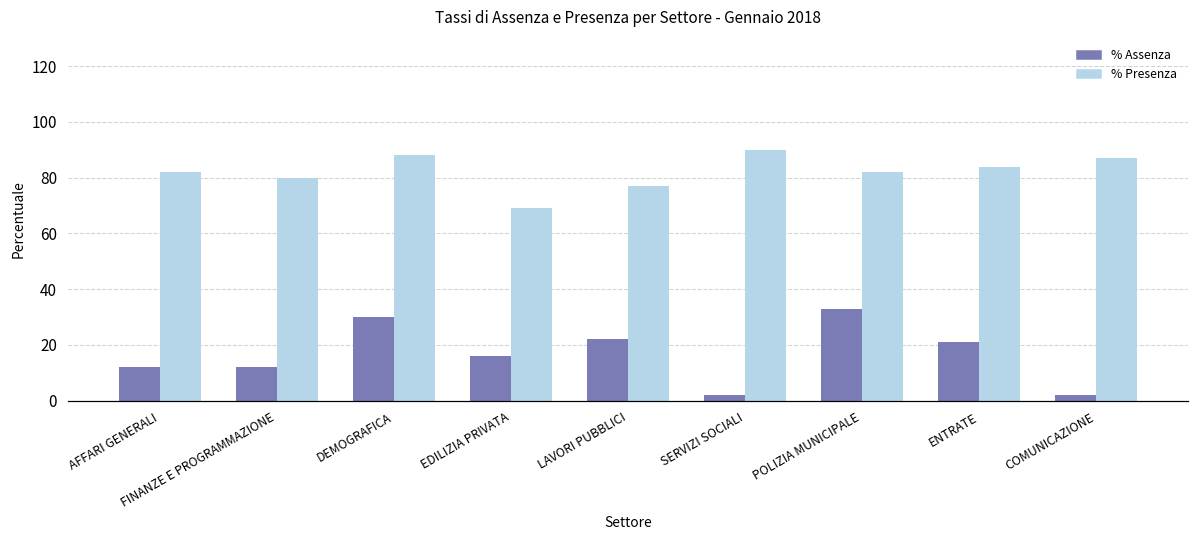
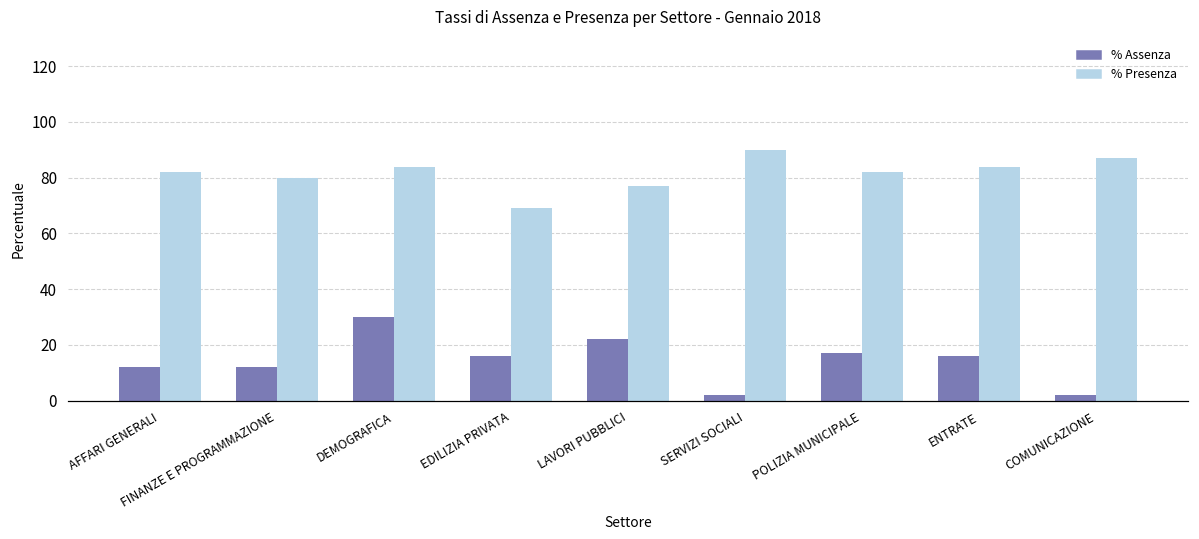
  {
    "% Assenza": {
      "AFFARI GENERALI": 12,
      "FINANZE E PROGRAMMAZIONE": 12,
      "DEMOGRAFICA": 30,
      "EDILIZIA PRIVATA": 16,
      "LAVORI PUBBLICI": 22,
      "SERVIZI SOCIALI": 2,
-     "POLIZIA MUNICIPALE": 33,
-     "ENTRATE": 21,
+     "POLIZIA MUNICIPALE": 17,
+     "ENTRATE": 16,
      "COMUNICAZIONE": 2
    },
    "% Presenza": {
      "AFFARI GENERALI": 82,
      "FINANZE E PROGRAMMAZIONE": 80,
-     "DEMOGRAFICA": 88,
+     "DEMOGRAFICA": 84,
      "EDILIZIA PRIVATA": 69,
      "LAVORI PUBBLICI": 77,
      "SERVIZI SOCIALI": 90,
      "POLIZIA MUNICIPALE": 82,
      "ENTRATE": 84,
      "COMUNICAZIONE": 87
    }
  }
